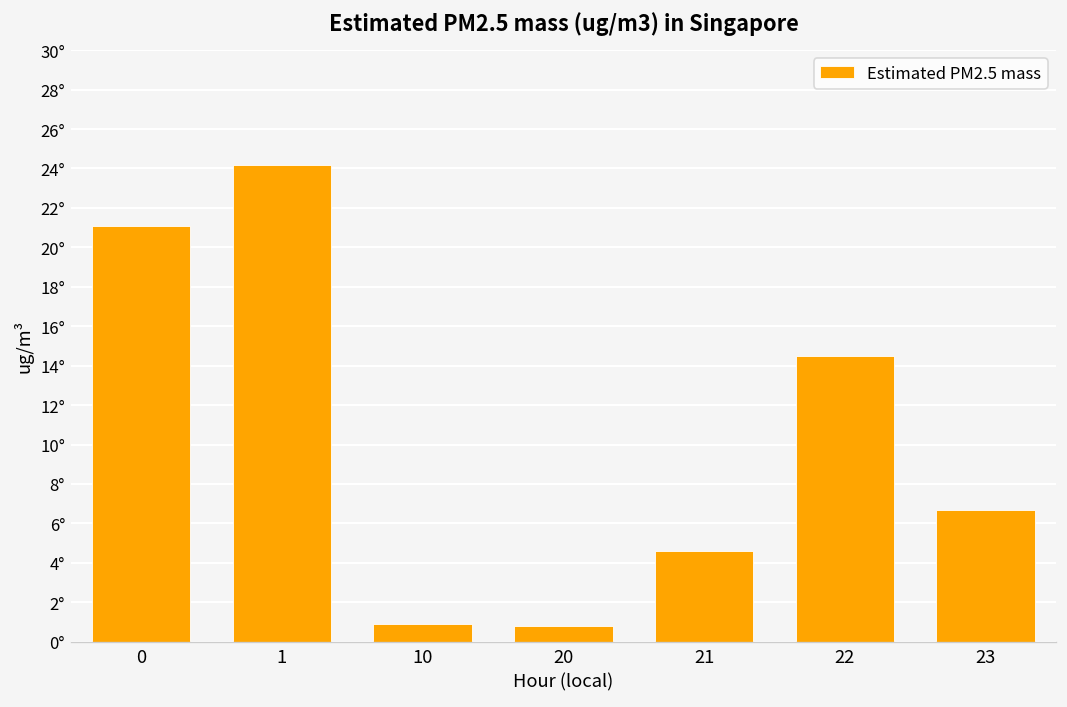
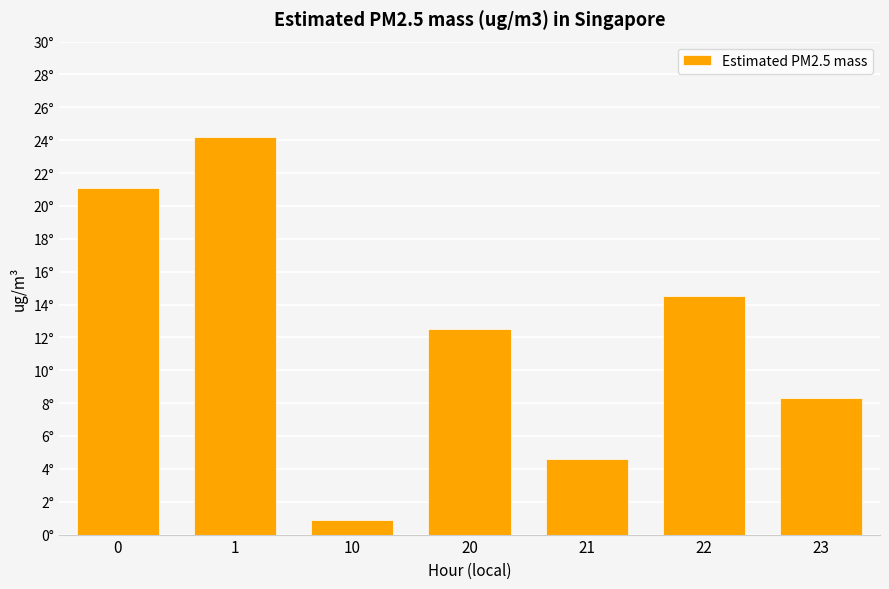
  {
    "0": "21.1°",
    "1": "24.2°",
    "10": "0.9°",
-   "20": "0.8°",
+   "20": "12.5°",
    "21": "4.6°",
    "22": "14.5°",
-   "23": "6.7°"
+   "23": "8.3°"
  }
